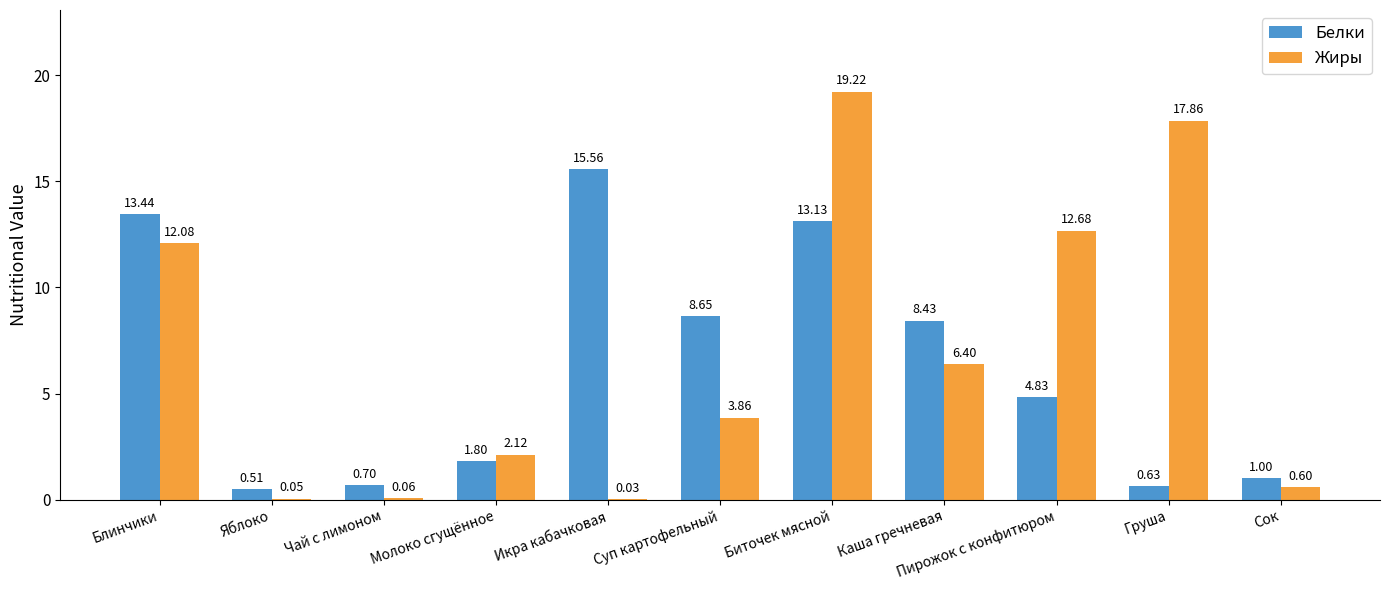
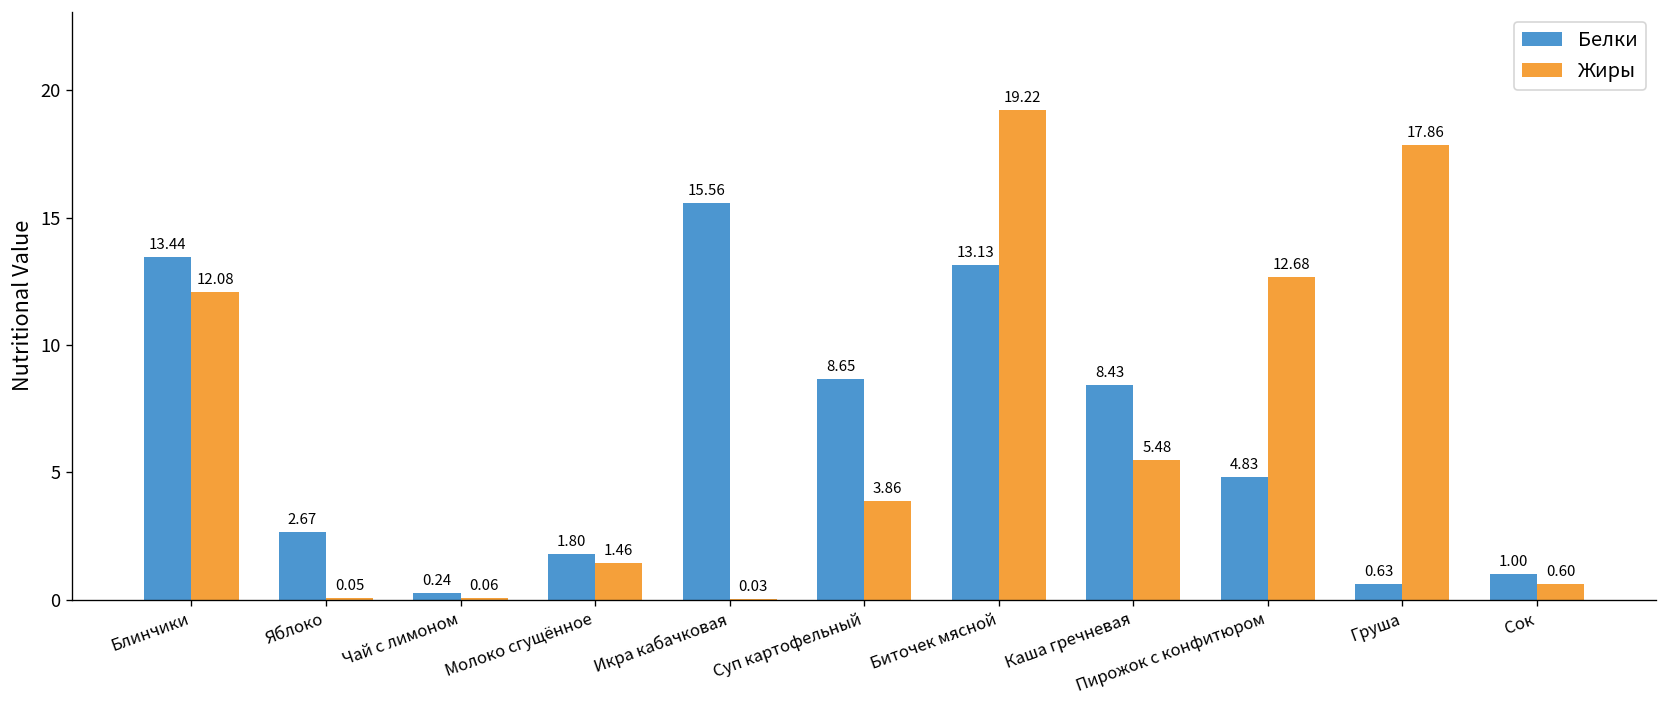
  {
    "Белки": {
      "Блинчики": 13.44,
-     "Яблоко": 0.51,
-     "Чай с лимоном": 0.70,
+     "Яблоко": 2.67,
+     "Чай с лимоном": 0.24,
      "Молоко сгущённое": 1.80,
      "Икра кабачковая": 15.56,
      "Суп картофельный": 8.65,
      "Биточек мясной": 13.13,
      "Каша гречневая": 8.43,
      "Пирожок с конфитюром": 4.83,
      "Груша": 0.63,
      "Сок": 1.00
    },
    "Жиры": {
      "Блинчики": 12.08,
      "Яблоко": 0.05,
      "Чай с лимоном": 0.06,
-     "Молоко сгущённое": 2.12,
+     "Молоко сгущённое": 1.46,
      "Икра кабачковая": 0.03,
      "Суп картофельный": 3.86,
      "Биточек мясной": 19.22,
-     "Каша гречневая": 6.40,
+     "Каша гречневая": 5.48,
      "Пирожок с конфитюром": 12.68,
      "Груша": 17.86,
      "Сок": 0.60
    }
  }
